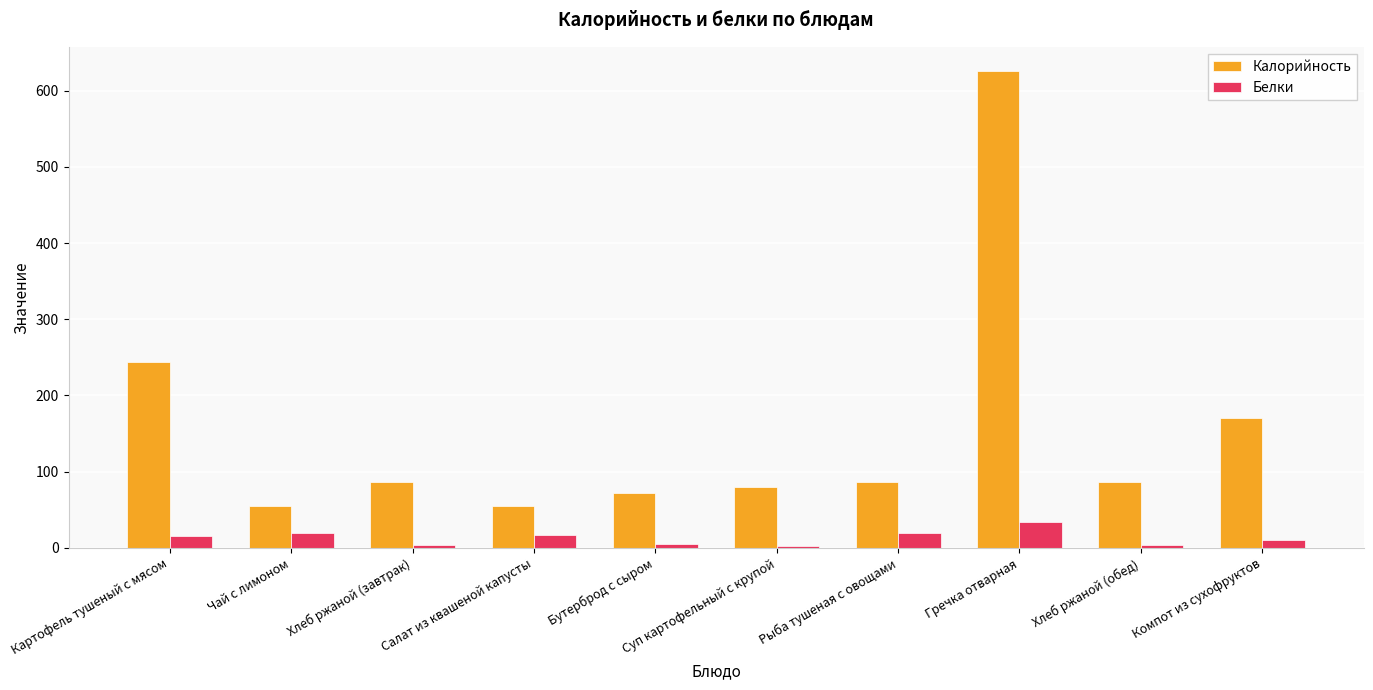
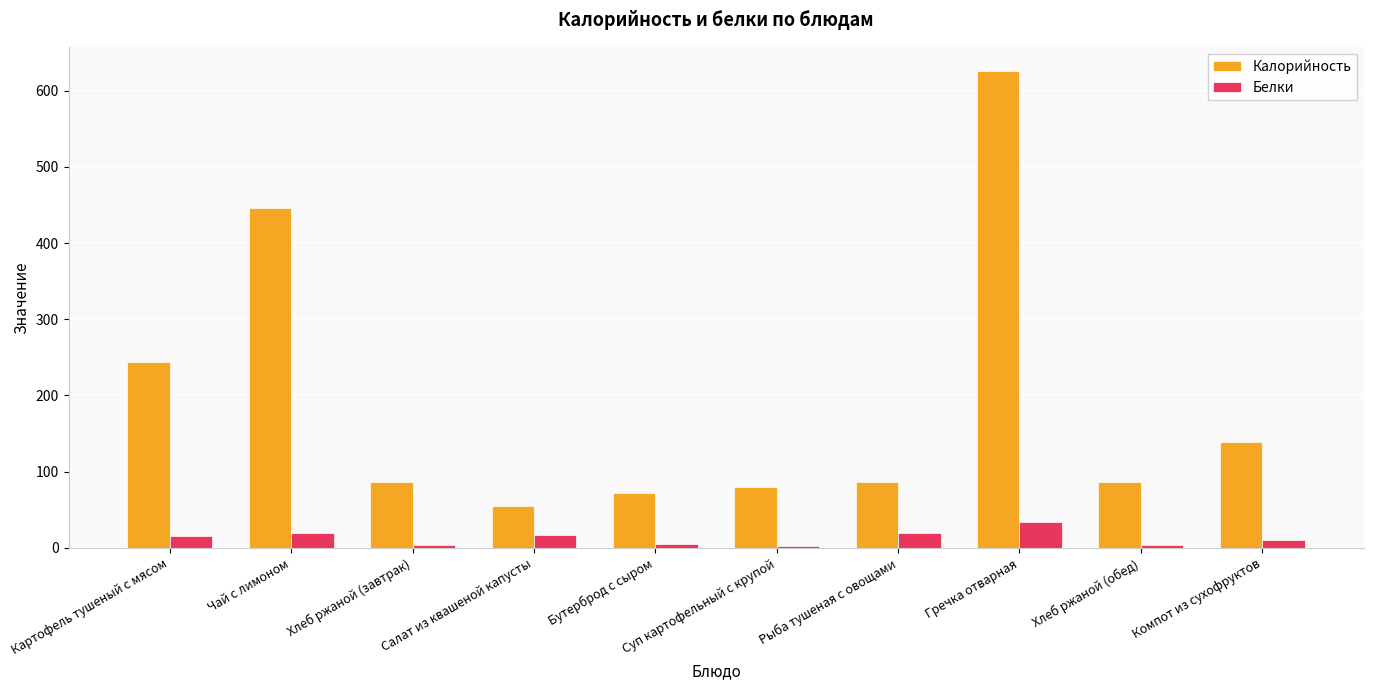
  {
    "Калорийность": {
      "Картофель тушеный с мясом": 240,
-     "Чай с лимоном": 60,
+     "Чай с лимоном": 450,
      "Хлеб ржаной (завтрак)": 90,
      "Салат из квашеной капусты": 60,
      "Бутерброд с сыром": 70,
      "Суп картофельный с крупой": 80,
      "Рыба тушеная с овощами": 90,
      "Гречка отварная": 630,
      "Хлеб ржаной (обед)": 90,
-     "Компот из сухофруктов": 170
+     "Компот из сухофруктов": 140
    },
    "Белки": {
      "Картофель тушеный с мясом": 20,
      "Чай с лимоном": 20,
      "Хлеб ржаной (завтрак)": 0,
      "Салат из квашеной капусты": 20,
      "Бутерброд с сыром": 0,
      "Рыба тушеная с овощами": 20,
      "Гречка отварная": 30,
      "Хлеб ржаной (обед)": 0,
      "Компот из сухофруктов": 10
    }
  }
